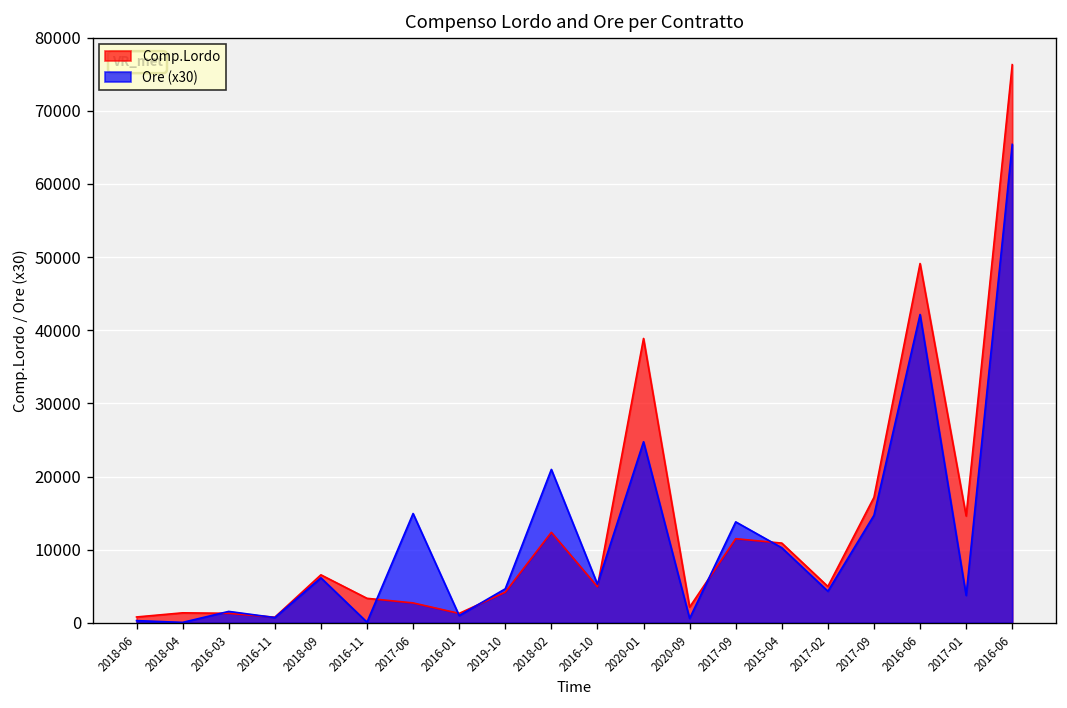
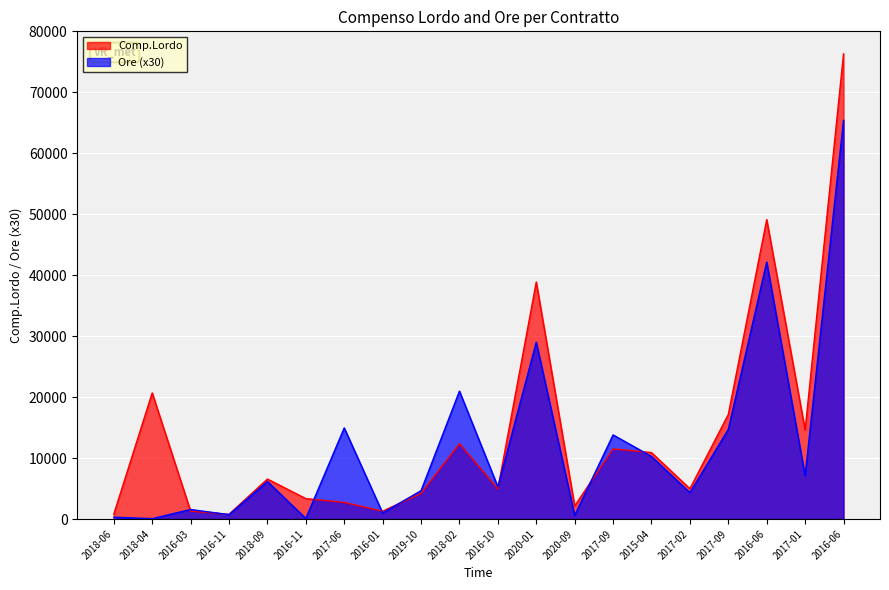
  {
    "Comp.Lordo": {
      "2018-06": 1000,
-     "2018-04": 1000,
+     "2018-04": 21000,
      "2017-06": 3000,
      "2019-10": 4000,
      "2018-02": 12000,
      "2020-01": 39000,
      "2020-09": 2000,
      "2015-04": 11000,
      "2017-02": 5000,
      "2017-01": 15000
    },
    "Ore (x30)": {
      "2018-06": 0,
      "2018-04": 0,
      "2017-06": 15000,
      "2019-10": 5000,
      "2018-02": 21000,
-     "2020-01": 25000,
+     "2020-01": 29000,
      "2020-09": 1000,
      "2015-04": 10000,
      "2017-02": 4000,
-     "2017-01": 4000
+     "2017-01": 7000
    }
  }
